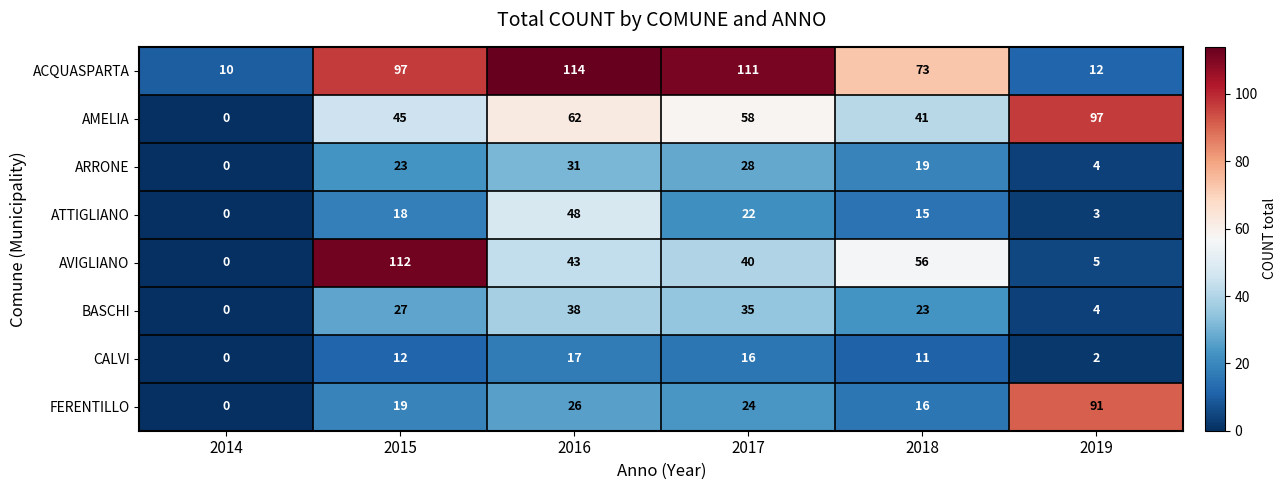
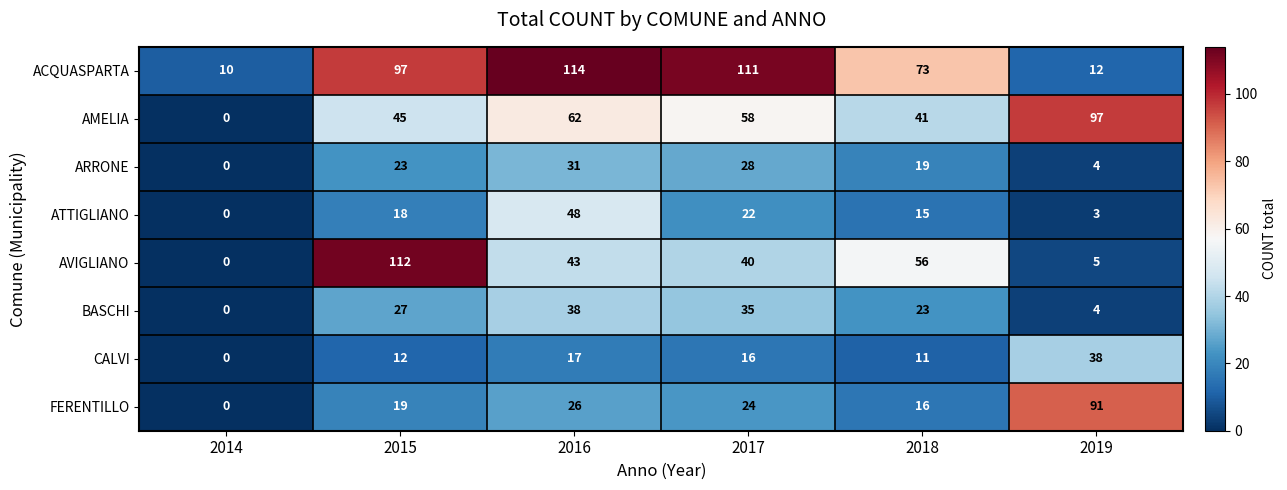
  {
    "ACQUASPARTA": {
      "2014": 10,
      "2015": 97,
      "2016": 114,
      "2017": 111,
      "2018": 73,
      "2019": 12
    },
    "AMELIA": {
      "2014": 0,
      "2015": 45,
      "2016": 62,
      "2017": 58,
      "2018": 41,
      "2019": 97
    },
    "ARRONE": {
      "2014": 0,
      "2015": 23,
      "2016": 31,
      "2017": 28,
      "2018": 19,
      "2019": 4
    },
    "ATTIGLIANO": {
      "2014": 0,
      "2015": 18,
      "2016": 48,
      "2017": 22,
      "2018": 15,
      "2019": 3
    },
    "AVIGLIANO": {
      "2014": 0,
      "2015": 112,
      "2016": 43,
      "2017": 40,
      "2018": 56,
      "2019": 5
    },
    "BASCHI": {
      "2014": 0,
      "2015": 27,
      "2016": 38,
      "2017": 35,
      "2018": 23,
      "2019": 4
    },
    "CALVI": {
      "2014": 0,
      "2015": 12,
      "2016": 17,
      "2017": 16,
      "2018": 11,
-     "2019": 2
+     "2019": 38
    },
    "FERENTILLO": {
      "2014": 0,
      "2015": 19,
      "2016": 26,
      "2017": 24,
      "2018": 16,
      "2019": 91
    }
  }
